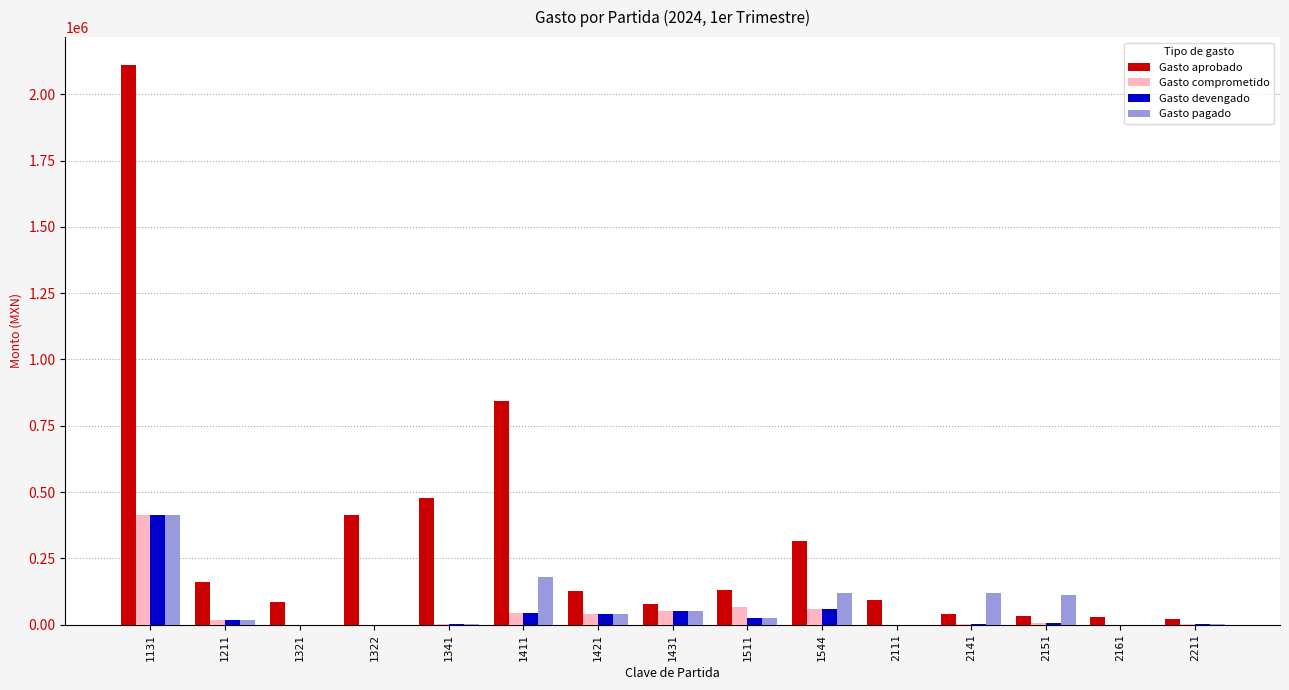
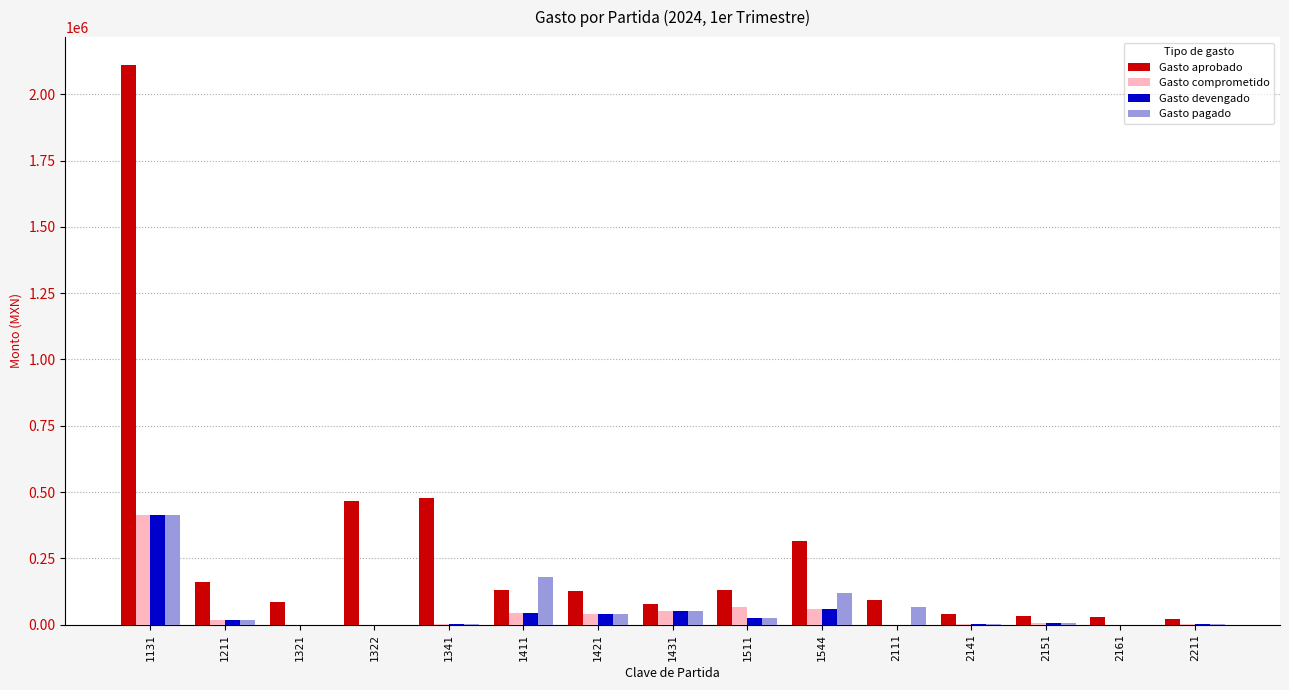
  {
    "Gasto aprobado": {
      "1131": 2110000,
      "1211": 160000,
      "1321": 90000,
-     "1322": 420000,
+     "1322": 470000,
      "1341": 480000,
-     "1411": 840000,
+     "1411": 130000,
      "1421": 130000,
      "1431": 80000,
      "1511": 130000,
      "1544": 320000,
      "2111": 90000,
      "2141": 40000,
      "2151": 30000,
      "2161": 30000,
      "2211": 20000
    },
    "Gasto comprometido": {
      "1131": 410000,
      "1211": 20000,
      "1321": 0,
      "1322": 0,
      "1411": 40000,
      "1421": 40000,
      "1431": 50000,
      "1511": 70000,
      "1544": 60000,
      "2161": 0
    },
    "Gasto devengado": {
      "1131": 410000,
      "1211": 20000,
      "1321": 0,
      "1322": 0,
      "1411": 40000,
      "1421": 40000,
      "1431": 50000,
      "1511": 20000,
      "1544": 60000,
      "2161": 0
    },
    "Gasto pagado": {
      "1131": 410000,
      "1211": 20000,
      "1321": 0,
      "1322": 0,
      "1411": 180000,
      "1421": 40000,
      "1431": 50000,
      "1511": 20000,
      "1544": 120000,
-     "2111": 0,
-     "2141": 120000,
-     "2151": 110000,
+     "2111": 70000,
+     "2141": 0,
+     "2151": 10000,
      "2161": 0
    }
  }
